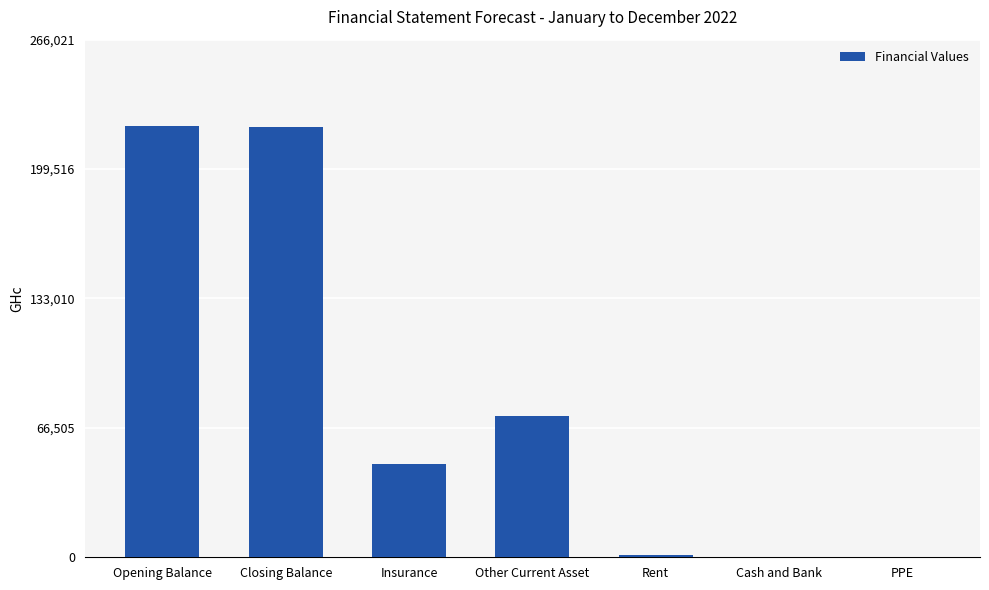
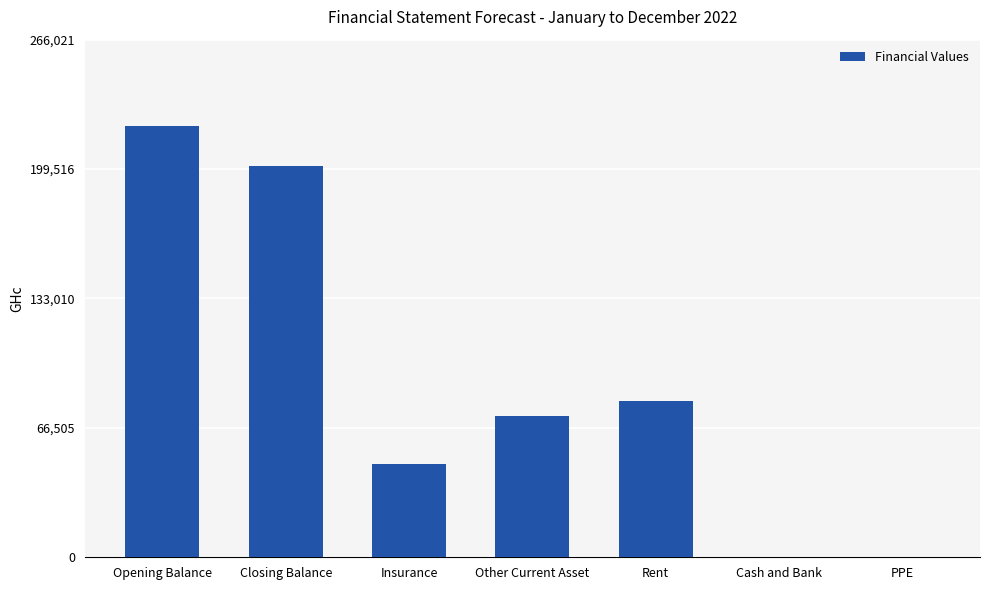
  {
    "Opening Balance": "222,000",
-   "Closing Balance": "221,000",
+   "Closing Balance": "201,000",
    "Insurance": "48,000",
    "Other Current Asset": "72,000",
-   "Rent": "1,000",
+   "Rent": "80,000",
    "Cash and Bank": "0",
    "PPE": "0"
  }
